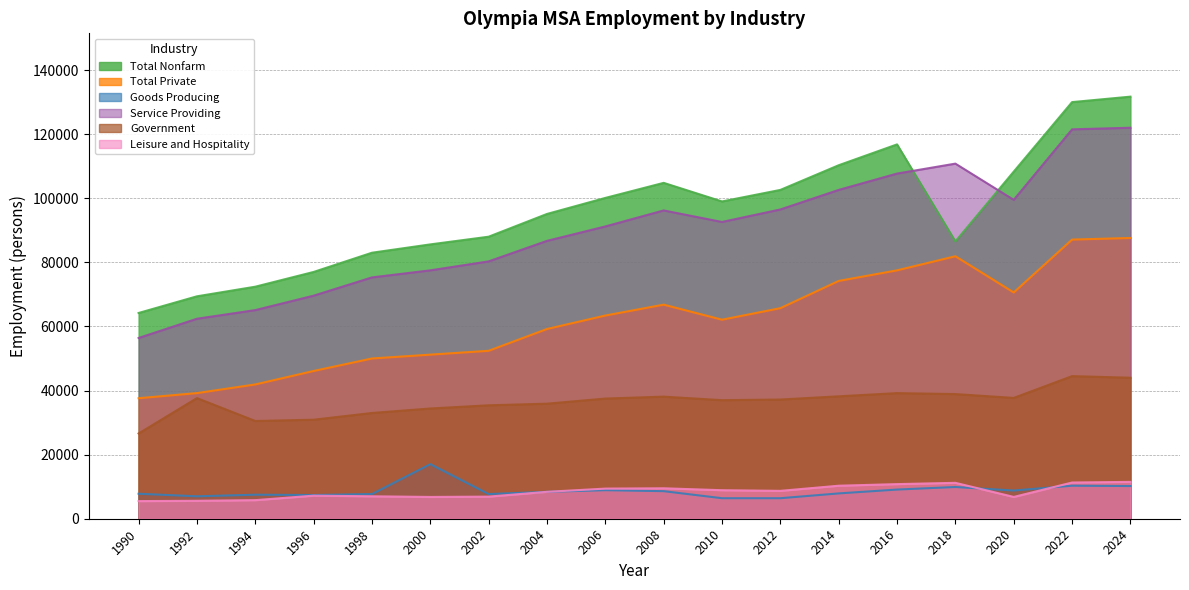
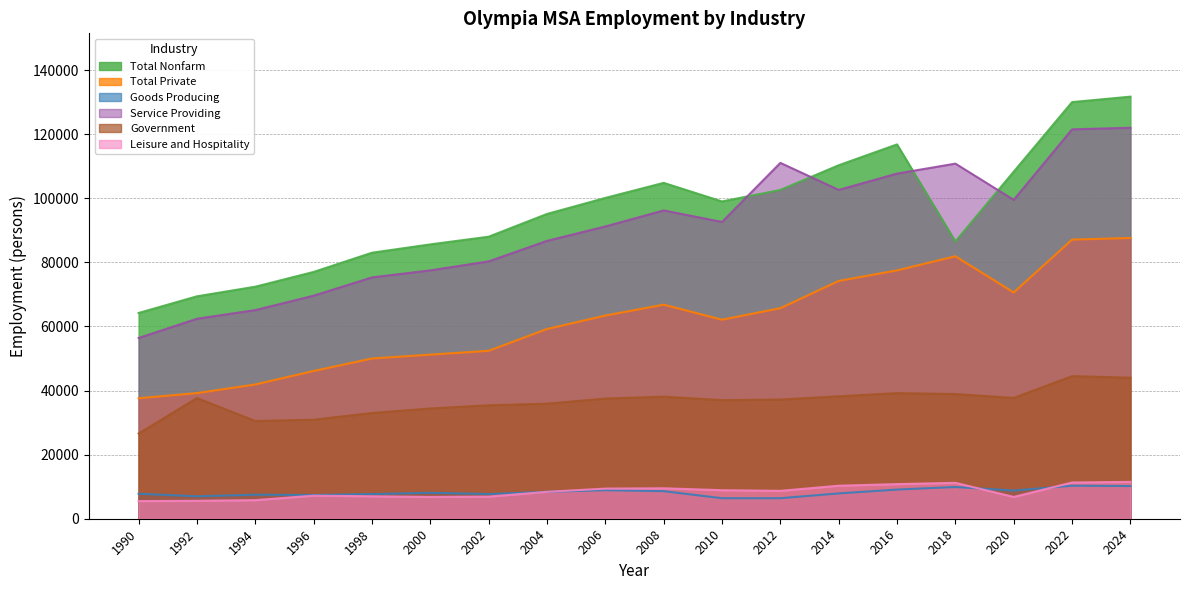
  {
    "Total Nonfarm": {
      "1990": 64000,
      "1992": 69000,
      "1994": 72000,
      "1996": 77000,
      "1998": 83000,
      "2000": 86000,
      "2002": 88000,
      "2004": 95000,
      "2006": 100000,
      "2008": 105000,
      "2010": 99000,
      "2012": 103000,
      "2014": 110000,
      "2016": 117000,
      "2018": 87000,
      "2020": 108000,
      "2022": 130000,
      "2024": 132000
    },
    "Total Private": {
      "1990": 38000,
      "1992": 39000,
      "1994": 42000,
      "1996": 46000,
      "1998": 50000,
      "2000": 51000,
      "2002": 52000,
      "2004": 59000,
      "2006": 63000,
      "2008": 67000,
      "2010": 62000,
      "2012": 66000,
      "2014": 74000,
      "2016": 78000,
      "2018": 82000,
      "2020": 71000,
      "2022": 87000,
      "2024": 88000
    },
    "Goods Producing": {
      "1990": 8000,
      "1992": 7000,
      "1994": 8000,
-     "2000": 17000,
+     "2000": 8000,
      "2008": 9000,
      "2010": 6000,
      "2012": 6000,
      "2014": 8000,
      "2016": 9000,
      "2018": 10000,
      "2020": 9000,
      "2022": 10000,
      "2024": 10000
    },
    "Service Providing": {
      "1990": 56000,
      "1992": 62000,
      "1994": 65000,
      "1996": 70000,
      "1998": 75000,
      "2000": 78000,
      "2002": 80000,
      "2004": 87000,
      "2006": 91000,
      "2008": 96000,
      "2010": 93000,
-     "2012": 97000,
+     "2012": 111000,
      "2014": 103000,
      "2016": 108000,
      "2018": 111000,
      "2020": 100000,
      "2022": 122000,
      "2024": 122000
    },
    "Government": {
      "1990": 27000,
      "1992": 38000,
      "1994": 31000,
      "1996": 31000,
      "1998": 33000,
      "2000": 34000,
      "2002": 35000,
      "2004": 36000,
      "2006": 38000,
      "2008": 38000,
      "2010": 37000,
      "2012": 37000,
      "2014": 38000,
      "2016": 39000,
      "2018": 39000,
      "2020": 38000,
      "2022": 45000,
      "2024": 44000
    },
    "Leisure and Hospitality": {
      "1990": 6000,
      "1992": 6000,
      "1994": 6000,
      "2000": 7000,
      "2008": 10000,
      "2010": 9000,
      "2012": 9000,
      "2014": 10000,
      "2016": 11000,
      "2018": 11000,
      "2020": 7000,
      "2022": 11000,
      "2024": 12000
    }
  }
